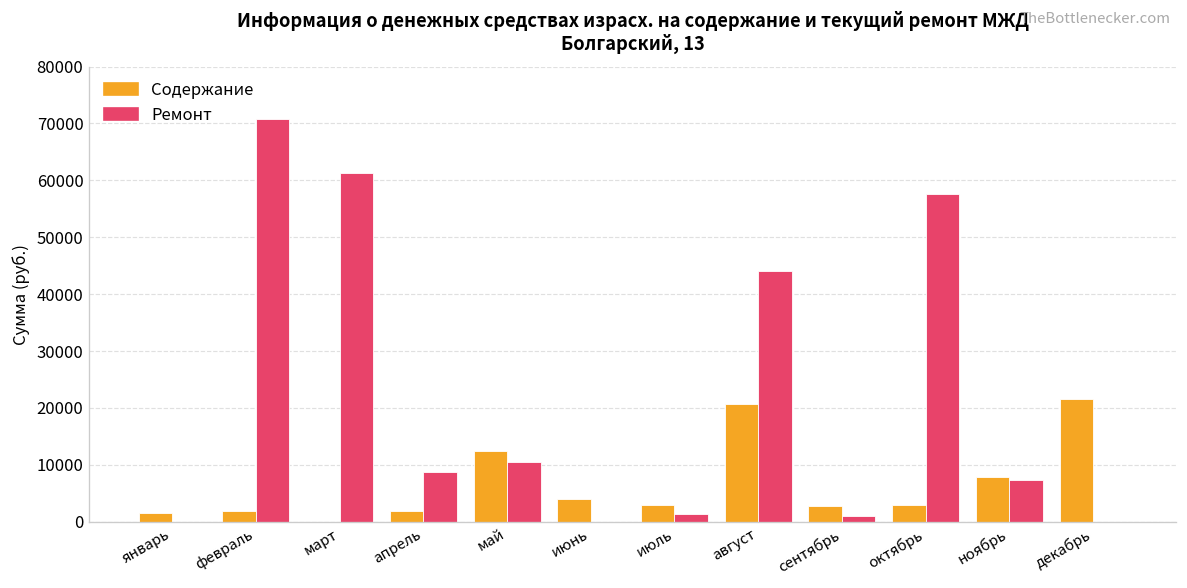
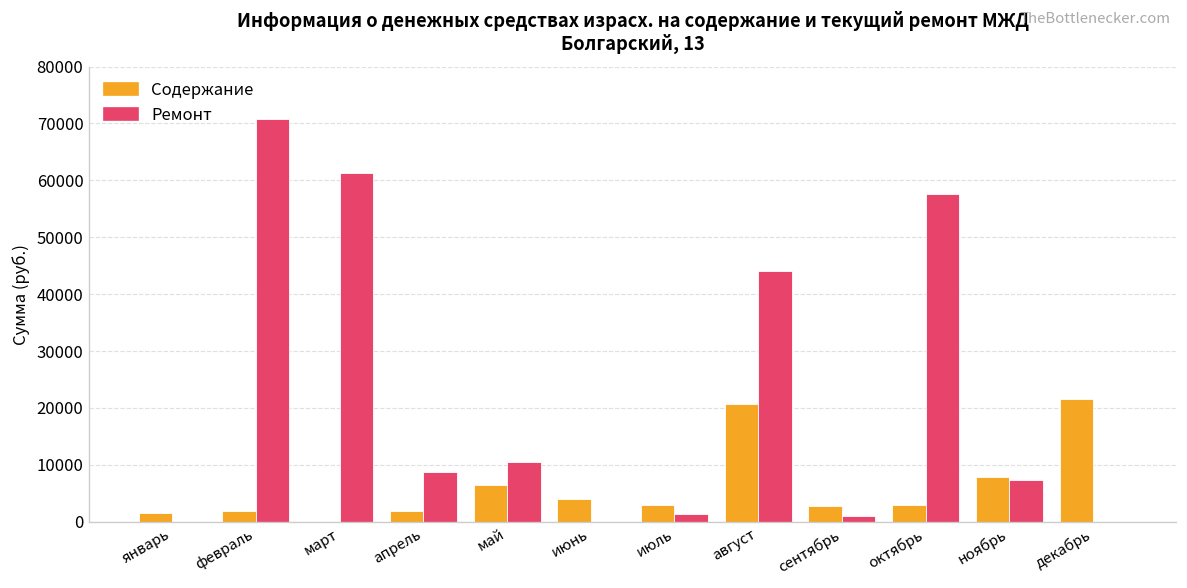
  {
    "Содержание": {
      "январь": 2000,
      "февраль": 2000,
      "апрель": 2000,
-     "май": 12000,
+     "май": 6000,
      "июнь": 4000,
      "июль": 3000,
      "август": 21000,
      "сентябрь": 3000,
      "октябрь": 3000,
      "ноябрь": 8000,
      "декабрь": 22000
    },
    "Ремонт": {
      "январь": 0,
      "февраль": 71000,
      "март": 61000,
      "апрель": 9000,
      "май": 10000,
      "июнь": 0,
      "июль": 1000,
      "август": 44000,
      "сентябрь": 1000,
      "октябрь": 58000,
      "ноябрь": 7000,
      "декабрь": 0
    }
  }
